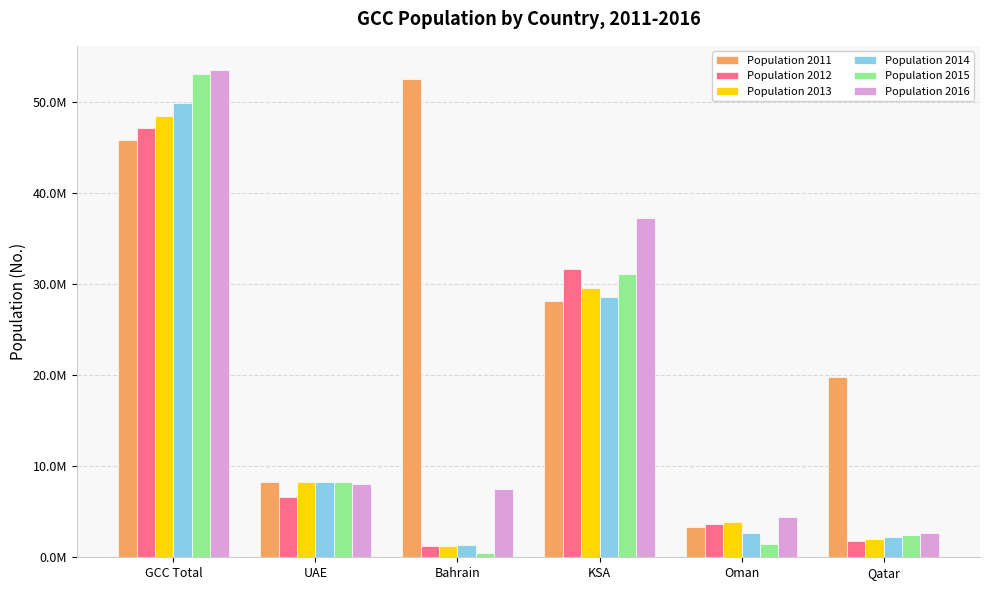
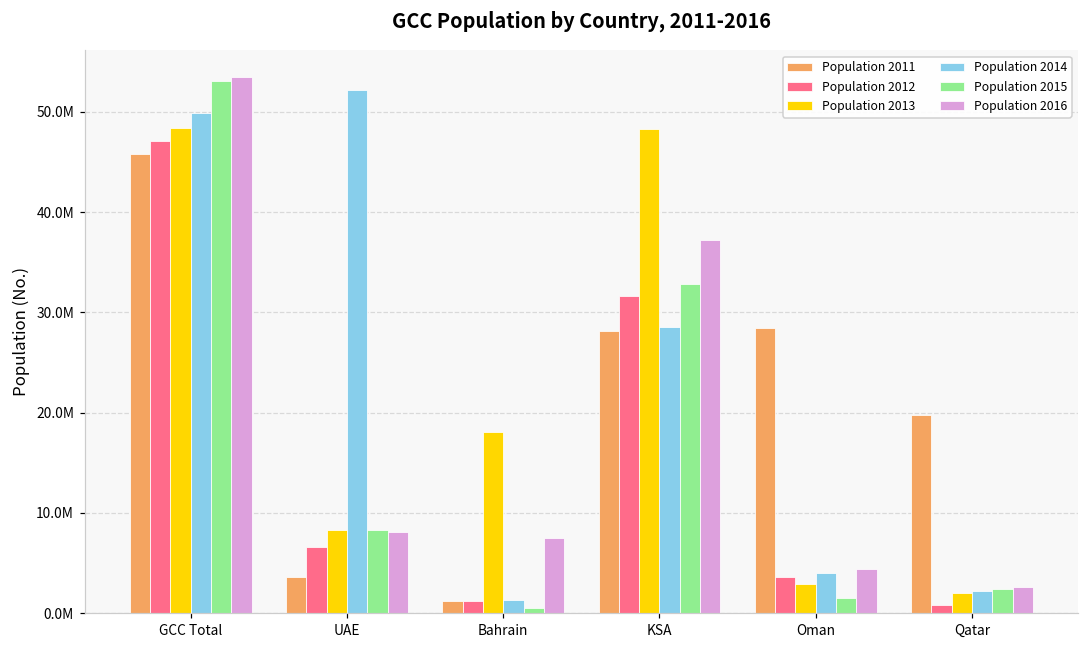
  {
    "Population 2011": {
      "GCC Total": 46000000,
-     "UAE": 8000000,
-     "Bahrain": 52000000,
+     "UAE": 4000000,
+     "Bahrain": 1000000,
      "KSA": 28000000,
-     "Oman": 3000000,
+     "Oman": 28000000,
      "Qatar": 20000000
    },
    "Population 2012": {
      "GCC Total": 47000000,
      "UAE": 7000000,
      "Bahrain": 1000000,
      "KSA": 32000000,
      "Oman": 4000000,
-     "Qatar": 2000000
+     "Qatar": 1000000
    },
    "Population 2013": {
      "GCC Total": 48000000,
      "UAE": 8000000,
-     "Bahrain": 1000000,
-     "KSA": 30000000,
-     "Oman": 4000000,
+     "Bahrain": 18000000,
+     "KSA": 48000000,
+     "Oman": 3000000,
      "Qatar": 2000000
    },
    "Population 2014": {
      "GCC Total": 50000000,
-     "UAE": 8000000,
+     "UAE": 52000000,
      "Bahrain": 1000000,
      "KSA": 29000000,
-     "Oman": 3000000,
+     "Oman": 4000000,
      "Qatar": 2000000
    },
    "Population 2015": {
      "GCC Total": 53000000,
      "UAE": 8000000,
      "Bahrain": 0,
-     "KSA": 31000000,
+     "KSA": 33000000,
      "Oman": 1000000,
      "Qatar": 2000000
    },
    "Population 2016": {
      "GCC Total": 53000000,
      "UAE": 8000000,
      "Bahrain": 7000000,
      "KSA": 37000000,
      "Oman": 4000000,
      "Qatar": 3000000
    }
  }
